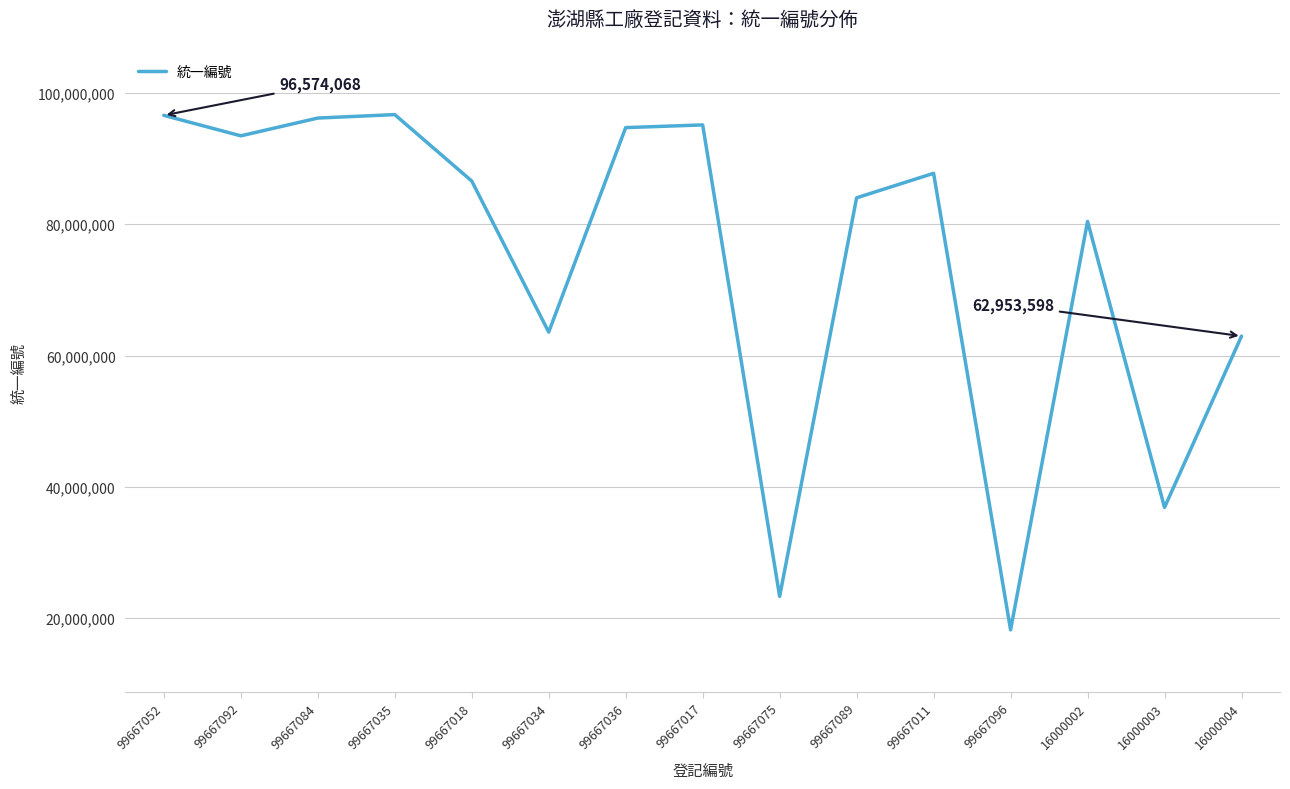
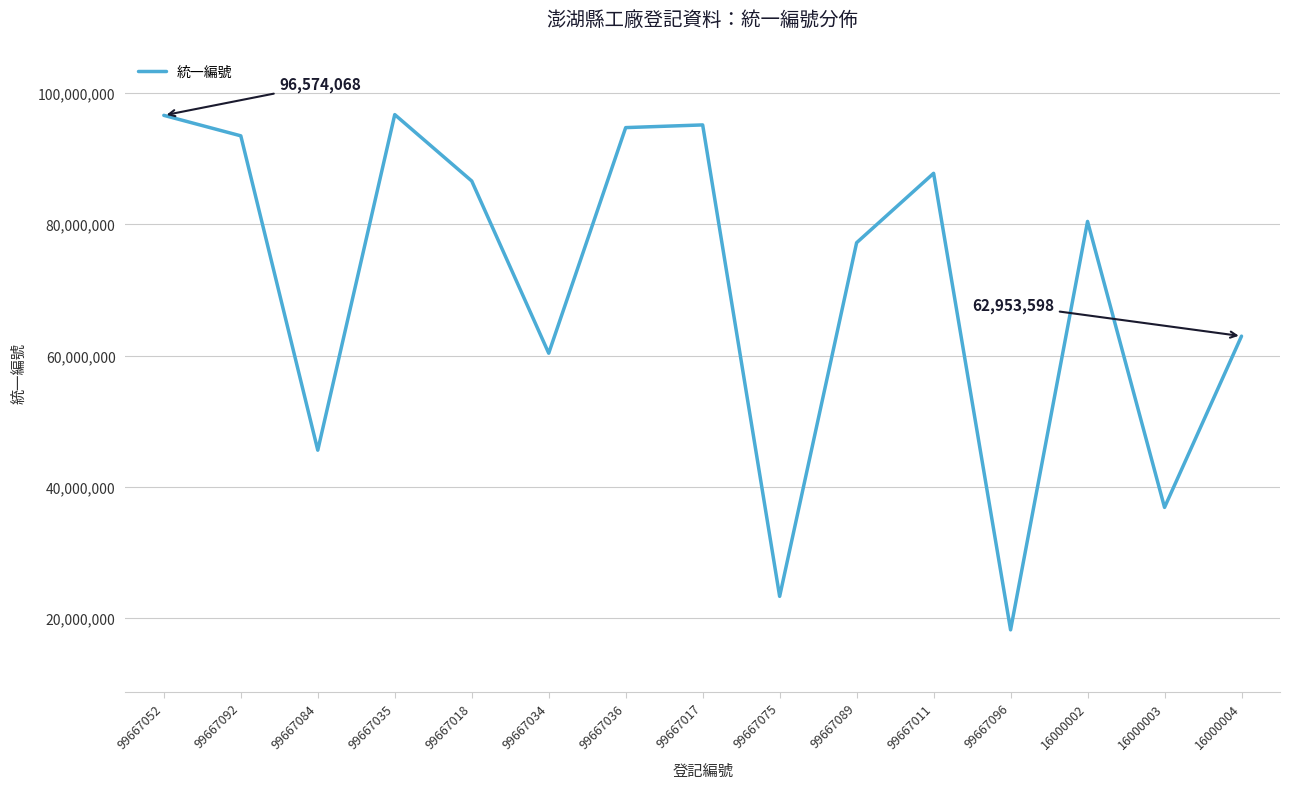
  {
    "99667092": "93,000,000",
-   "99667084": "96,000,000",
+   "99667084": "46,000,000",
    "99667035": "97,000,000",
    "99667018": "87,000,000",
-   "99667034": "64,000,000",
+   "99667034": "60,000,000",
    "99667036": "95,000,000",
    "99667017": "95,000,000",
    "99667075": "23,000,000",
-   "99667089": "84,000,000",
+   "99667089": "77,000,000",
    "99667011": "88,000,000",
    "99667096": "18,000,000",
    "16000002": "80,000,000",
    "16000003": "37,000,000"
  }
